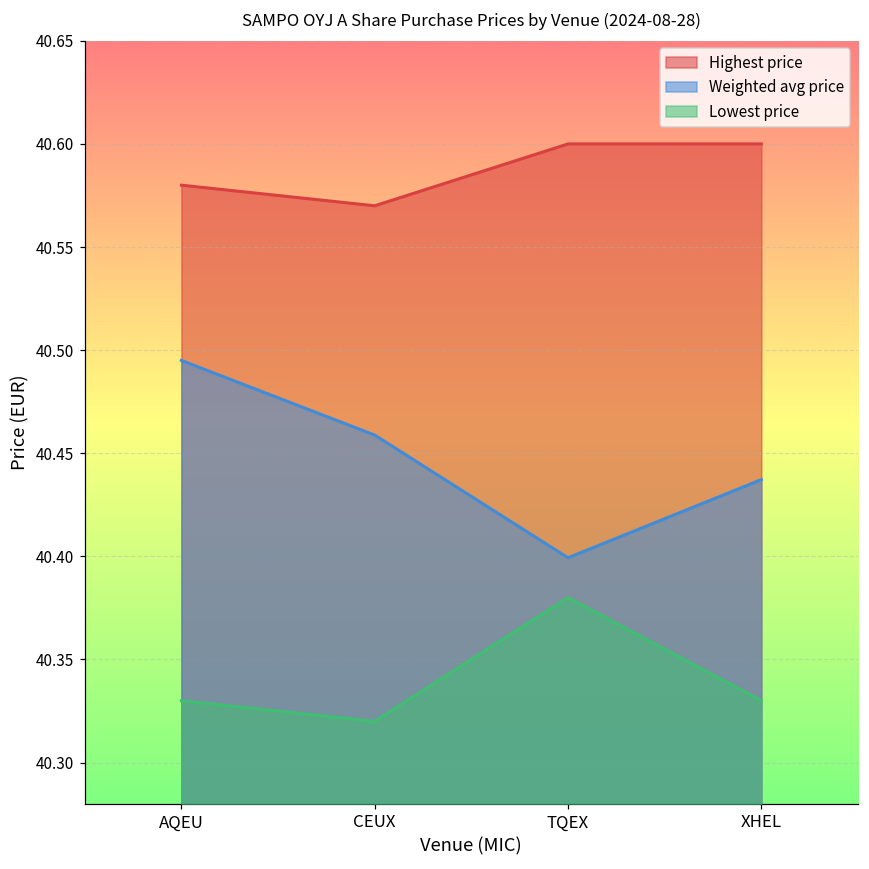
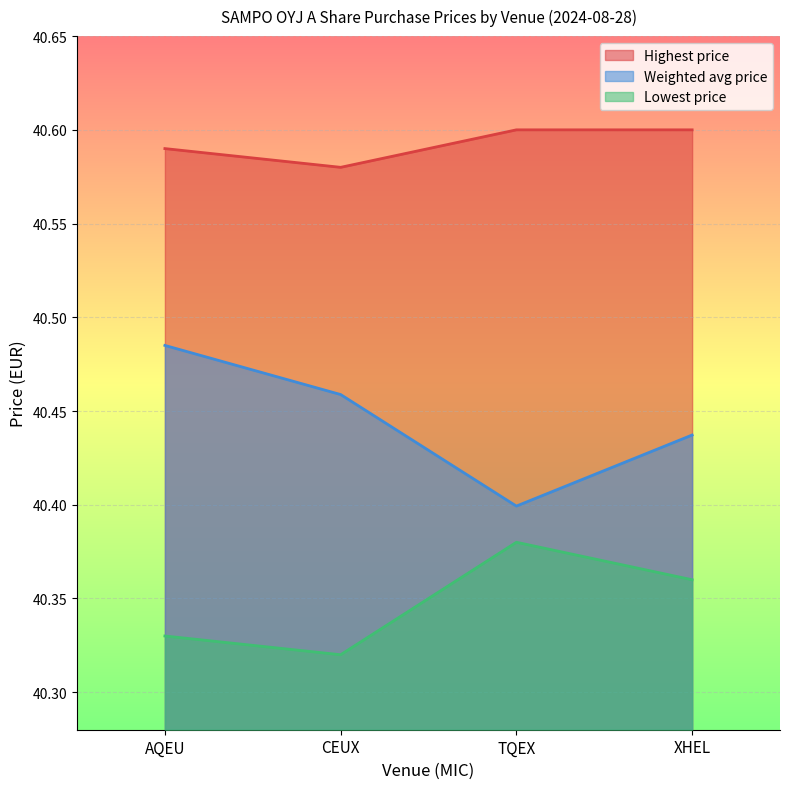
  {
    "Highest price": {
-     "AQEU": 40.58,
-     "CEUX": 40.57,
+     "AQEU": 40.59,
+     "CEUX": 40.58,
      "TQEX": 40.60,
      "XHEL": 40.60
    },
    "Weighted avg price": {
-     "AQEU": 40.495,
+     "AQEU": 40.485,
      "CEUX": 40.459,
      "TQEX": 40.399,
      "XHEL": 40.437
    },
    "Lowest price": {
      "AQEU": 40.33,
      "CEUX": 40.32,
      "TQEX": 40.38,
-     "XHEL": 40.33
+     "XHEL": 40.36
    }
  }
